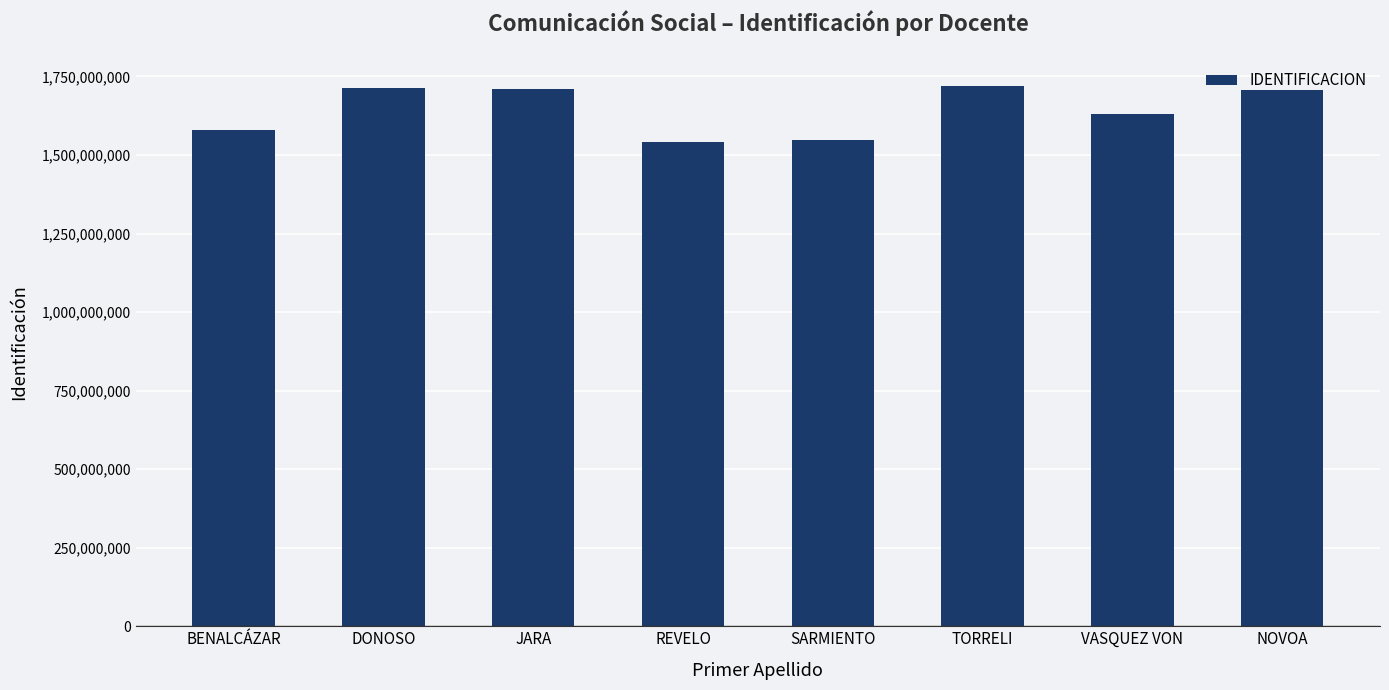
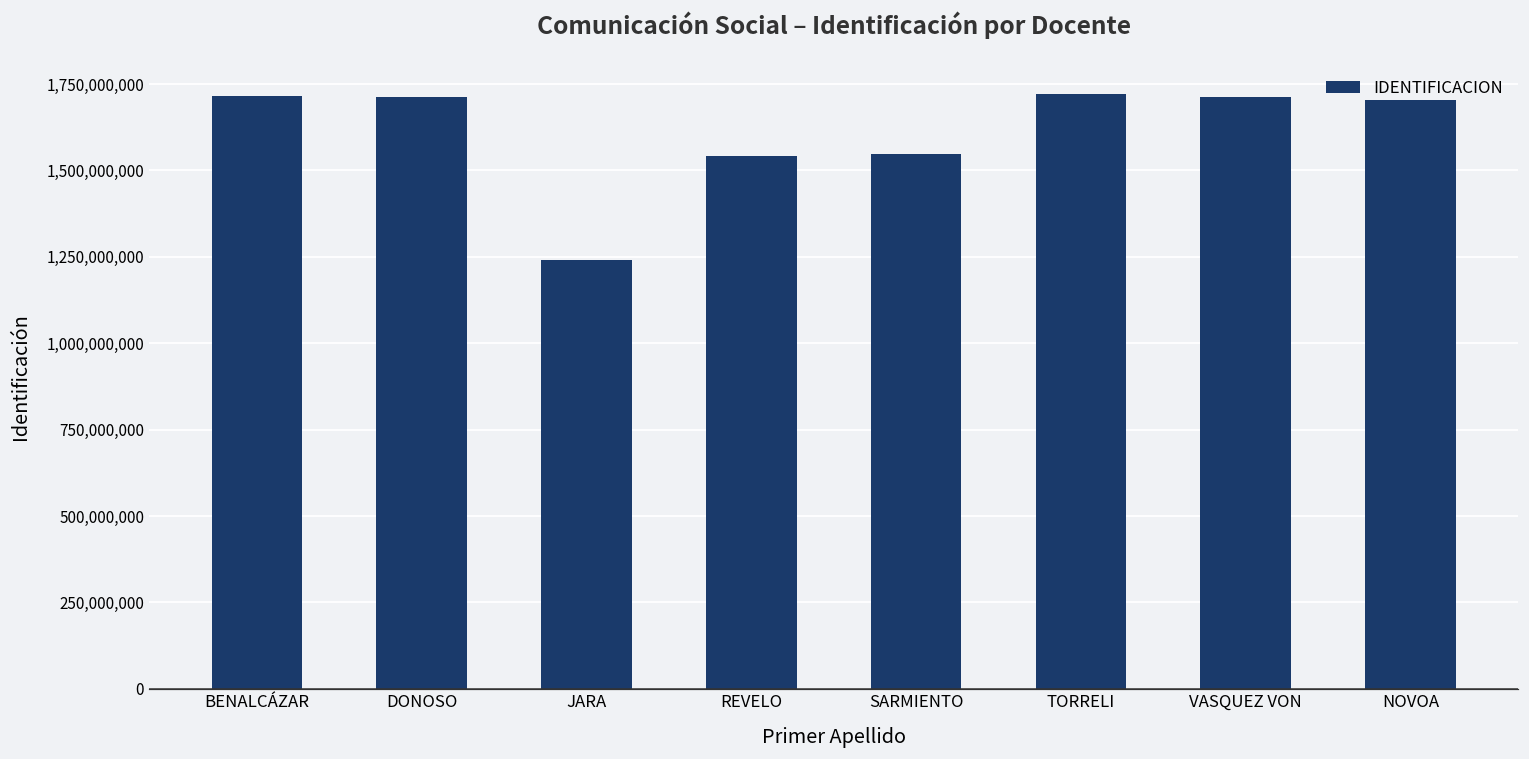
  {
-   "BENALCÁZAR": "1,580,000,000",
+   "BENALCÁZAR": "1,720,000,000",
    "DONOSO": "1,710,000,000",
-   "JARA": "1,710,000,000",
+   "JARA": "1,240,000,000",
    "REVELO": "1,540,000,000",
    "SARMIENTO": "1,550,000,000",
    "TORRELI": "1,720,000,000",
-   "VASQUEZ VON": "1,630,000,000",
+   "VASQUEZ VON": "1,710,000,000",
    "NOVOA": "1,710,000,000"
  }
